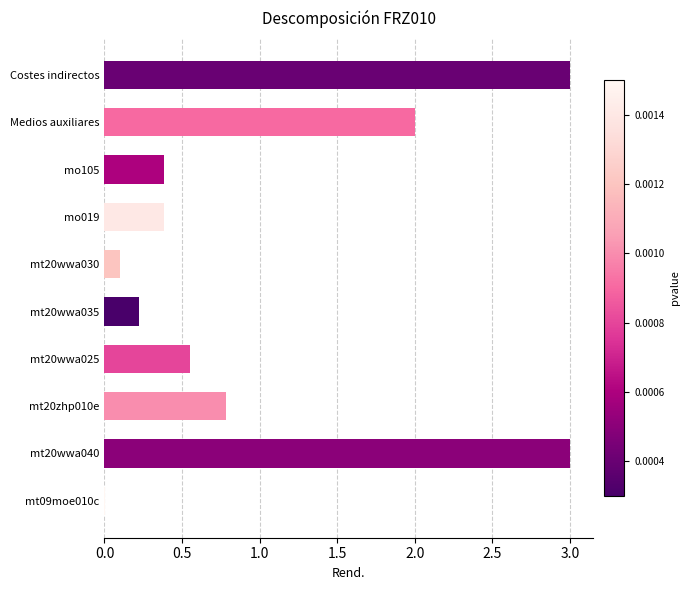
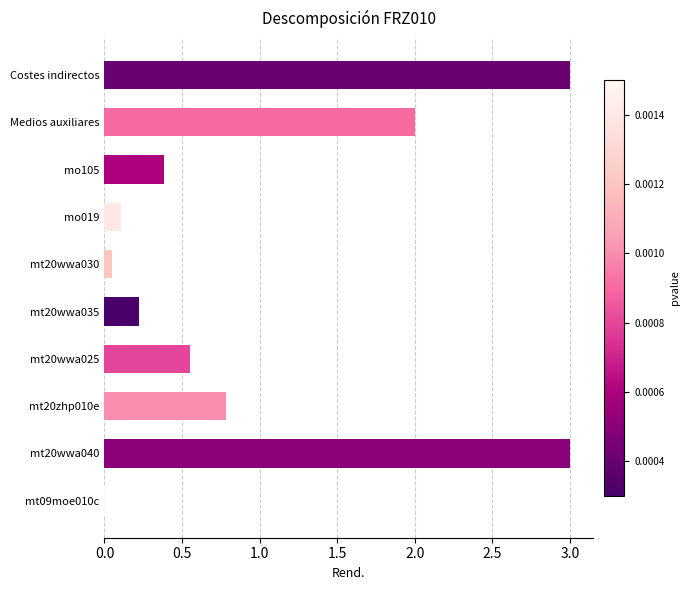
  {
    "Costes indirectos": 3.00,
    "Medios auxiliares": 2.00,
    "mo105": 0.38,
-   "mo019": 0.38,
-   "mt20wwa030": 0.10,
+   "mo019": 0.11,
+   "mt20wwa030": 0.05,
    "mt20wwa035": 0.22,
    "mt20wwa025": 0.55,
    "mt20zhp010e": 0.78,
    "mt20wwa040": 3.00
  }
